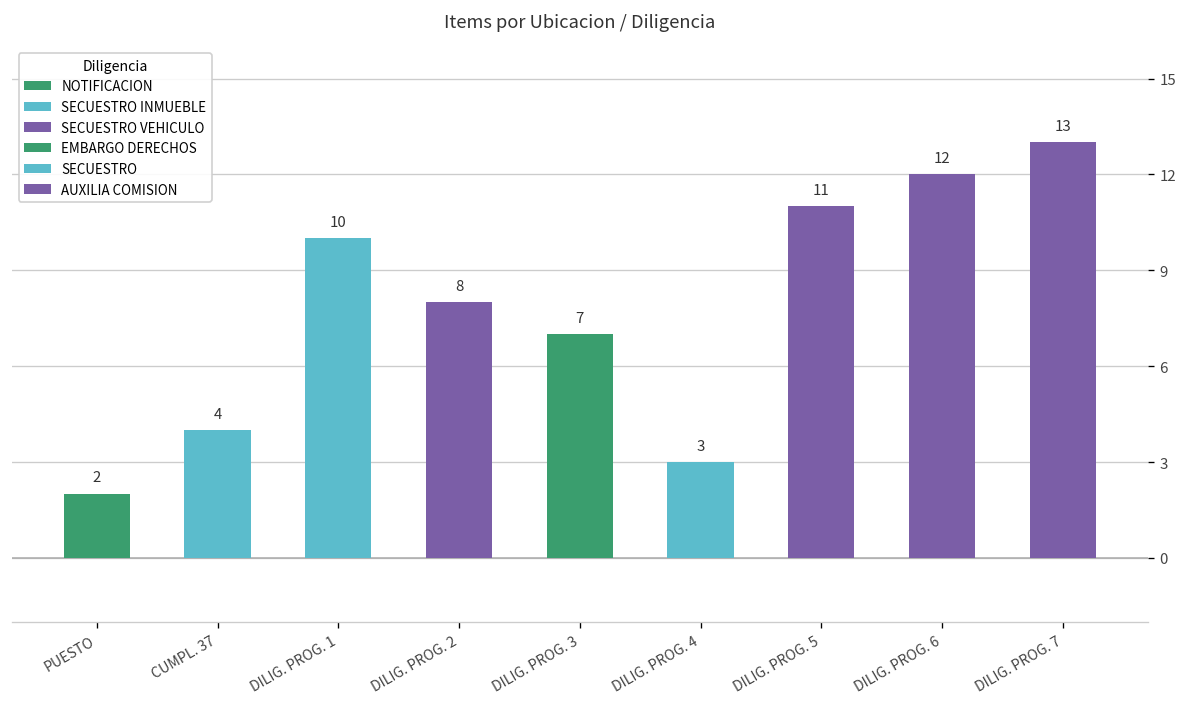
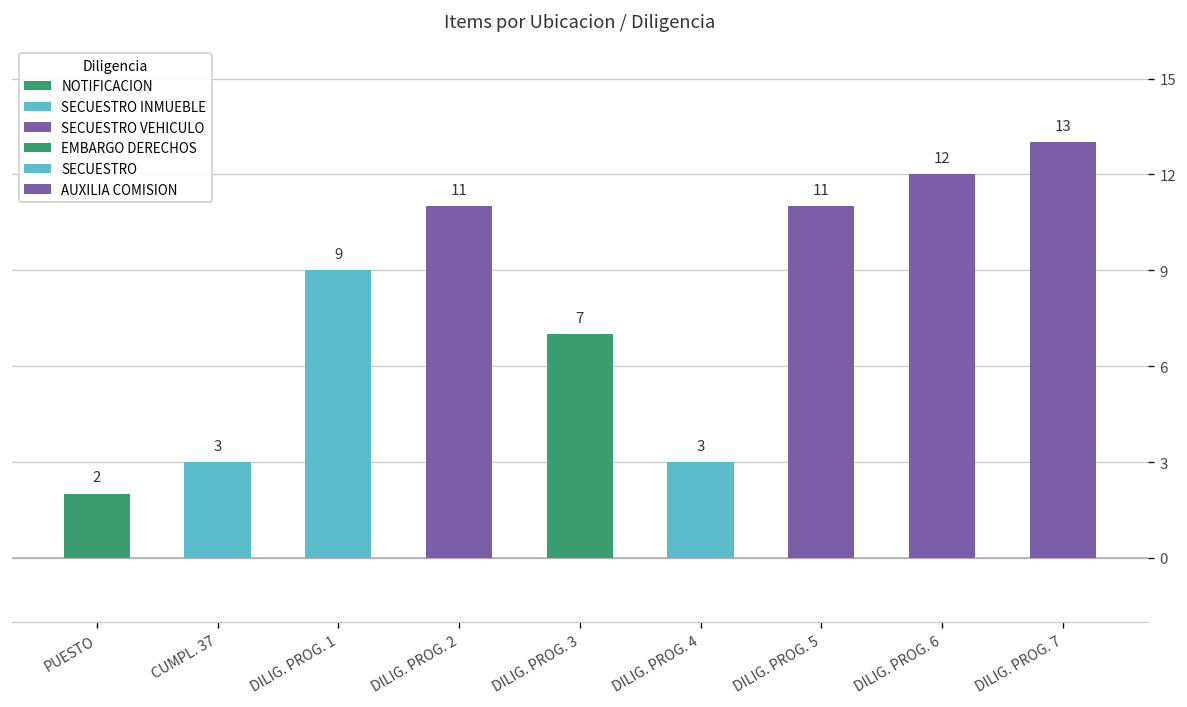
  {
    "PUESTO": 2,
-   "CUMPL. 37": 4,
-   "DILIG. PROG. 1": 10,
-   "DILIG. PROG. 2": 8,
+   "CUMPL. 37": 3,
+   "DILIG. PROG. 1": 9,
+   "DILIG. PROG. 2": 11,
    "DILIG. PROG. 3": 7,
    "DILIG. PROG. 4": 3,
    "DILIG. PROG. 5": 11,
    "DILIG. PROG. 6": 12,
    "DILIG. PROG. 7": 13
  }
